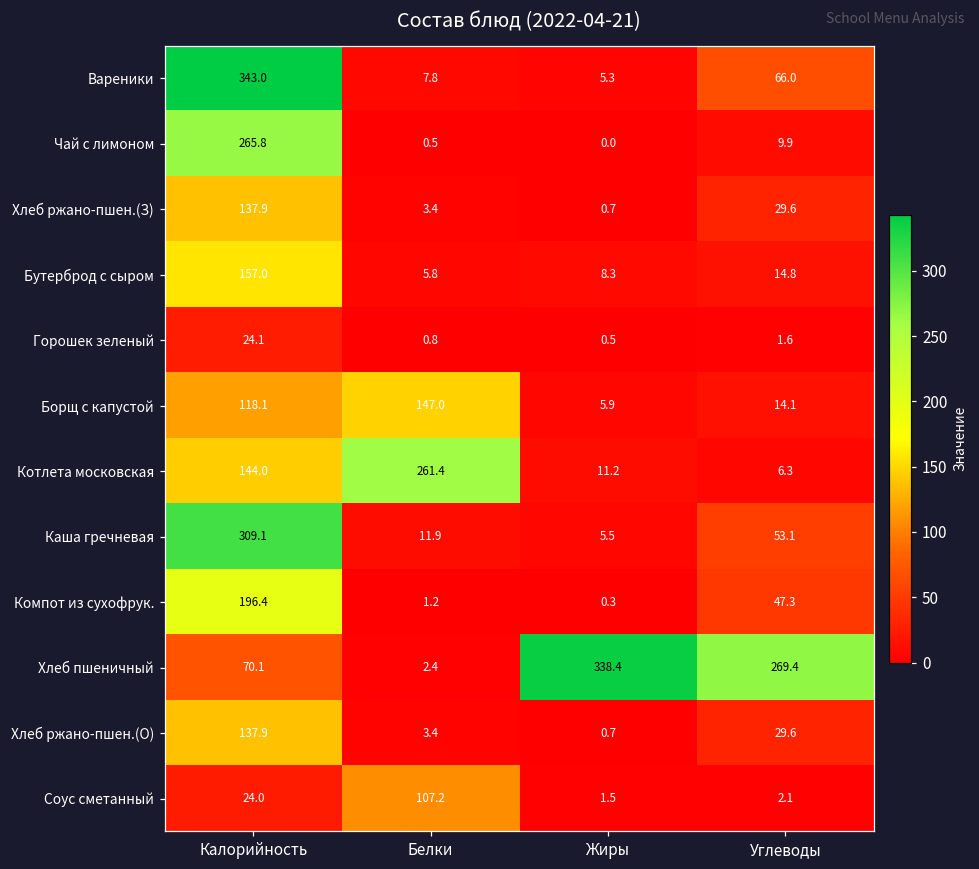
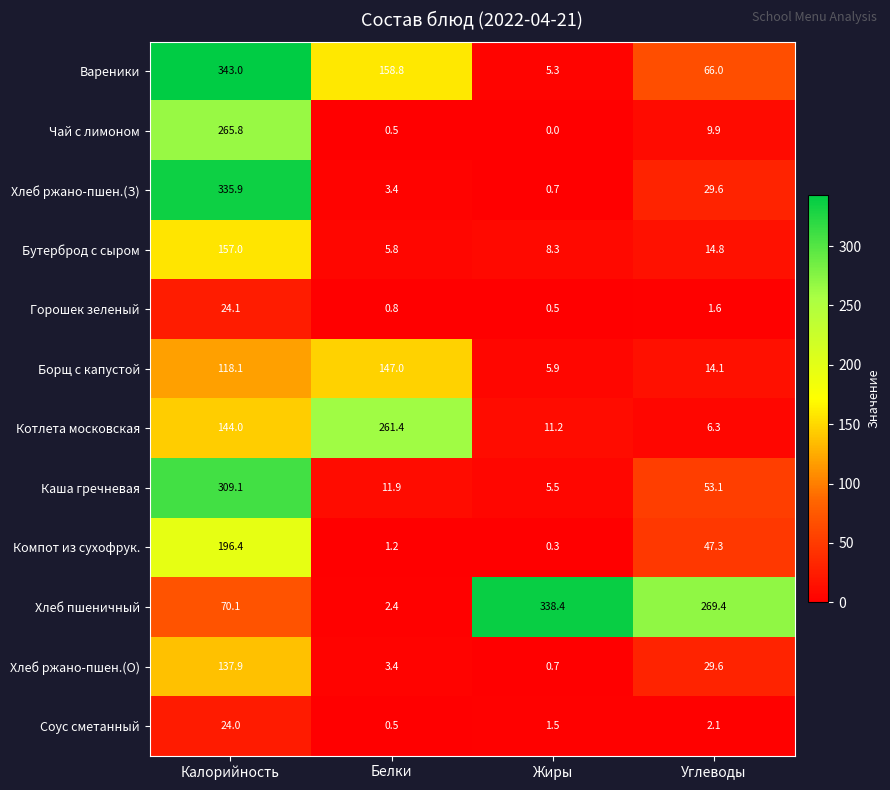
  {
    "Вареники": {
      "Калорийность": 343.0,
-     "Белки": 7.8,
+     "Белки": 158.8,
      "Жиры": 5.3,
      "Углеводы": 66.0
    },
    "Чай с лимоном": {
      "Калорийность": 265.8,
      "Белки": 0.5,
      "Жиры": 0.0,
      "Углеводы": 9.9
    },
    "Хлеб ржано-пшен.(З)": {
-     "Калорийность": 137.9,
+     "Калорийность": 335.9,
      "Белки": 3.4,
      "Жиры": 0.7,
      "Углеводы": 29.6
    },
    "Бутерброд с сыром": {
      "Калорийность": 157.0,
      "Белки": 5.8,
      "Жиры": 8.3,
      "Углеводы": 14.8
    },
    "Горошек зеленый": {
      "Калорийность": 24.1,
      "Белки": 0.8,
      "Жиры": 0.5,
      "Углеводы": 1.6
    },
    "Борщ с капустой": {
      "Калорийность": 118.1,
      "Белки": 147.0,
      "Жиры": 5.9,
      "Углеводы": 14.1
    },
    "Котлета московская": {
      "Калорийность": 144.0,
      "Белки": 261.4,
      "Жиры": 11.2,
      "Углеводы": 6.3
    },
    "Каша гречневая": {
      "Калорийность": 309.1,
      "Белки": 11.9,
      "Жиры": 5.5,
      "Углеводы": 53.1
    },
    "Компот из сухофрук.": {
      "Калорийность": 196.4,
      "Белки": 1.2,
      "Жиры": 0.3,
      "Углеводы": 47.3
    },
    "Хлеб пшеничный": {
      "Калорийность": 70.1,
      "Белки": 2.4,
      "Жиры": 338.4,
      "Углеводы": 269.4
    },
    "Хлеб ржано-пшен.(О)": {
      "Калорийность": 137.9,
      "Белки": 3.4,
      "Жиры": 0.7,
      "Углеводы": 29.6
    },
    "Соус сметанный": {
      "Калорийность": 24.0,
-     "Белки": 107.2,
+     "Белки": 0.5,
      "Жиры": 1.5,
      "Углеводы": 2.1
    }
  }
